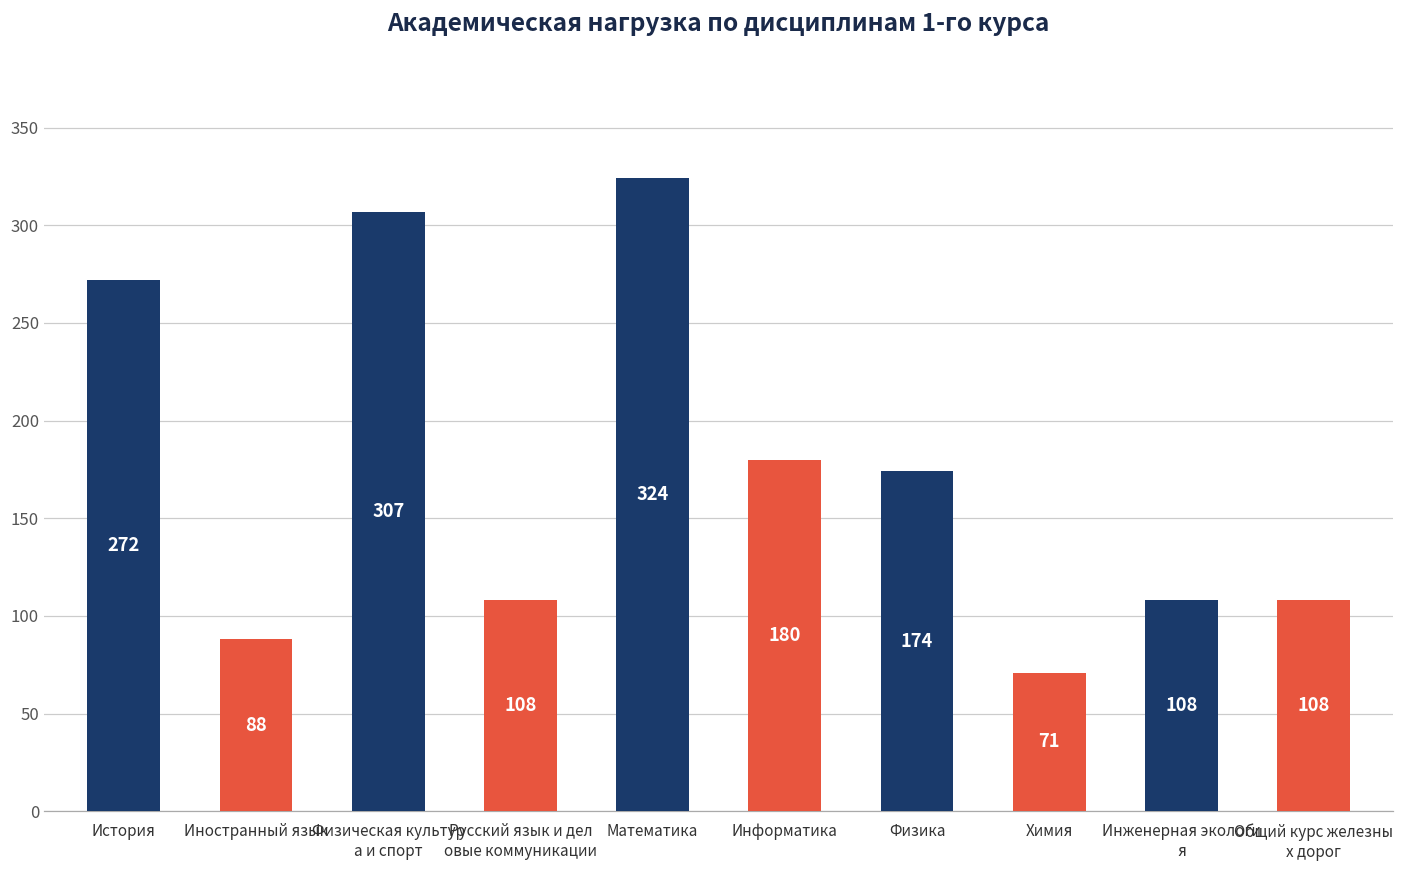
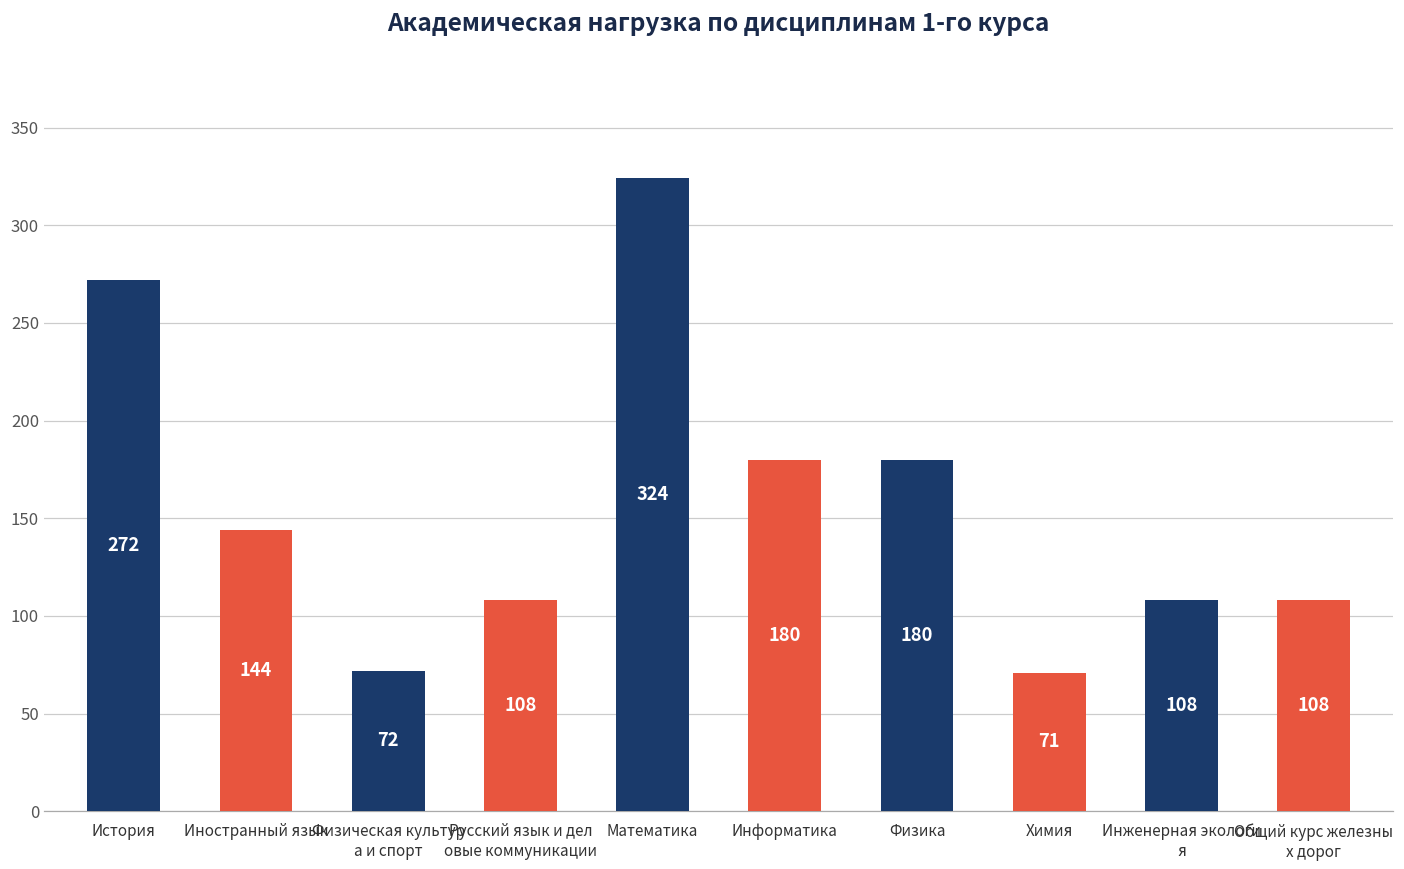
  {
    "История": 272,
-   "Иностранный язык": 88,
-   "Физическая культур а и спорт": 307,
+   "Иностранный язык": 144,
+   "Физическая культур а и спорт": 72,
    "Русский язык и дел овые коммуникации": 108,
    "Математика": 324,
    "Информатика": 180,
-   "Физика": 174,
+   "Физика": 180,
    "Химия": 71
  }
